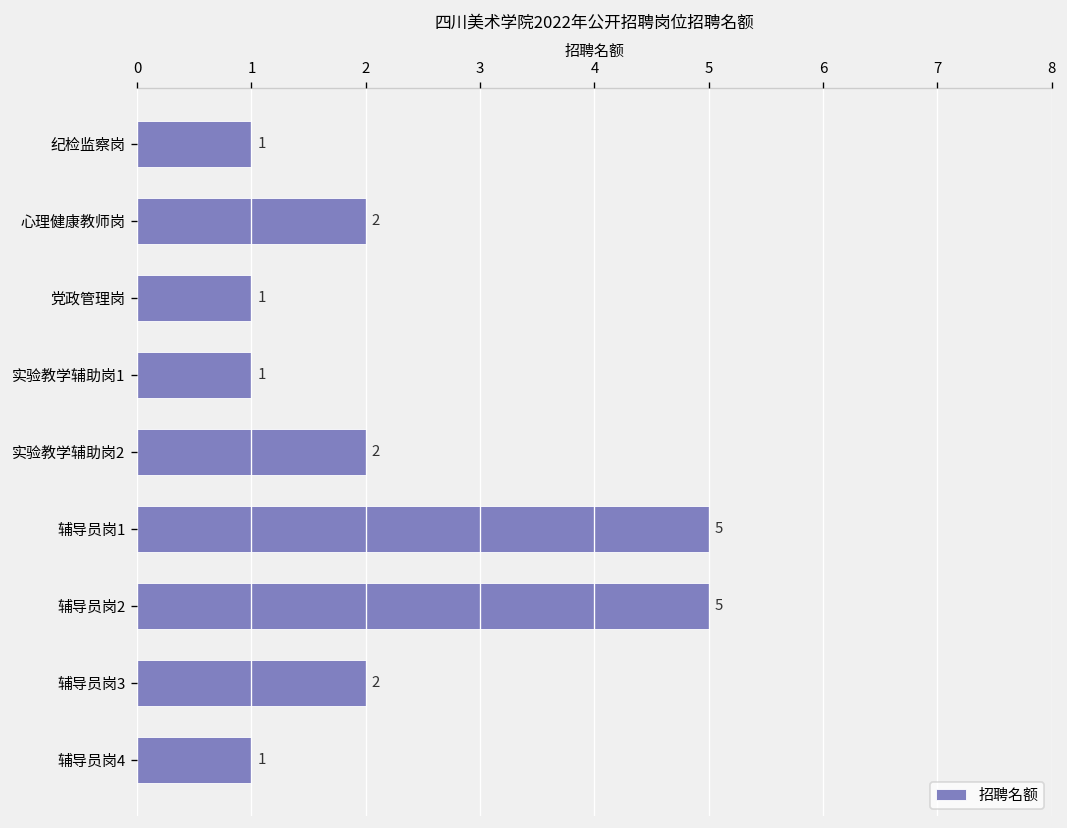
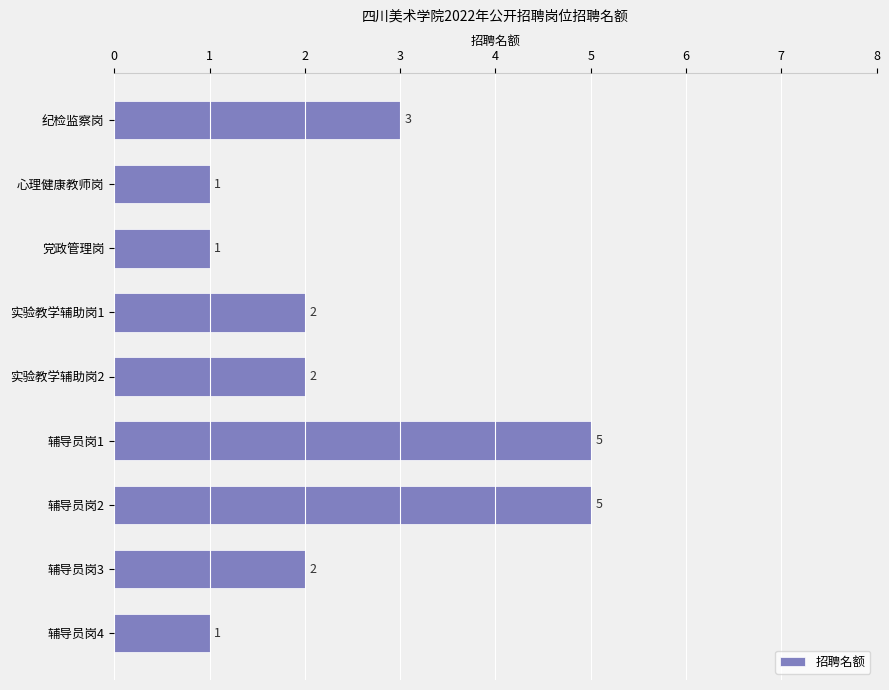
  {
-   "纪检监察岗": 1,
-   "心理健康教师岗": 2,
+   "纪检监察岗": 3,
+   "心理健康教师岗": 1,
    "党政管理岗": 1,
-   "实验教学辅助岗1": 1,
+   "实验教学辅助岗1": 2,
    "实验教学辅助岗2": 2,
    "辅导员岗1": 5,
    "辅导员岗2": 5,
    "辅导员岗3": 2,
    "辅导员岗4": 1
  }
